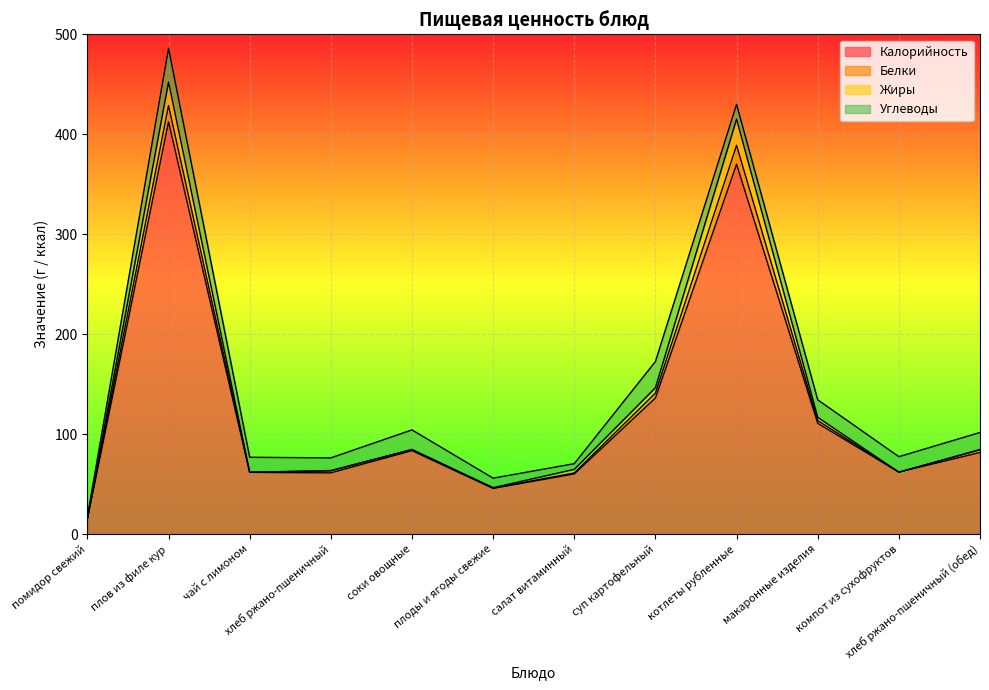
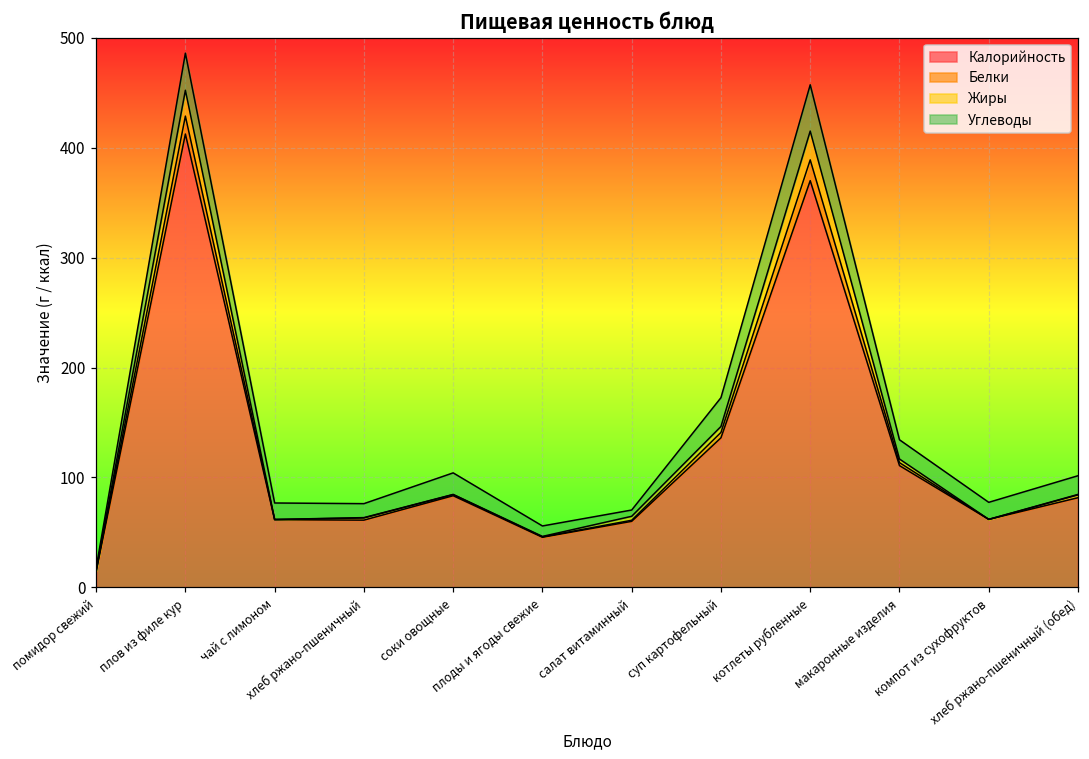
  {
    "Калорийность": {
      "плов из филе кур": 410,
      "суп картофельный": 140,
      "котлеты рубленные": 370,
      "макаронные изделия": 110,
      "хлеб ржано-пшеничный (обед)": 80
    },
    "Белки": {
      "плов из филе кур": 20,
      "суп картофельный": 0,
      "котлеты рубленные": 20,
      "макаронные изделия": 0
    },
    "Жиры": {
      "плов из филе кур": 20,
      "салат витаминный": 0,
      "суп картофельный": 10,
      "котлеты рубленные": 30,
      "макаронные изделия": 0
    },
    "Углеводы": {
      "плов из филе кур": 30,
      "чай с лимоном": 20,
      "хлеб ржано-пшеничный": 10,
      "соки овощные": 20,
      "плоды и ягоды свежие": 10,
      "салат витаминный": 10,
      "суп картофельный": 30,
-     "котлеты рубленные": 10,
+     "котлеты рубленные": 40,
      "макаронные изделия": 20,
      "компот из сухофруктов": 20,
      "хлеб ржано-пшеничный (обед)": 20
    }
  }
